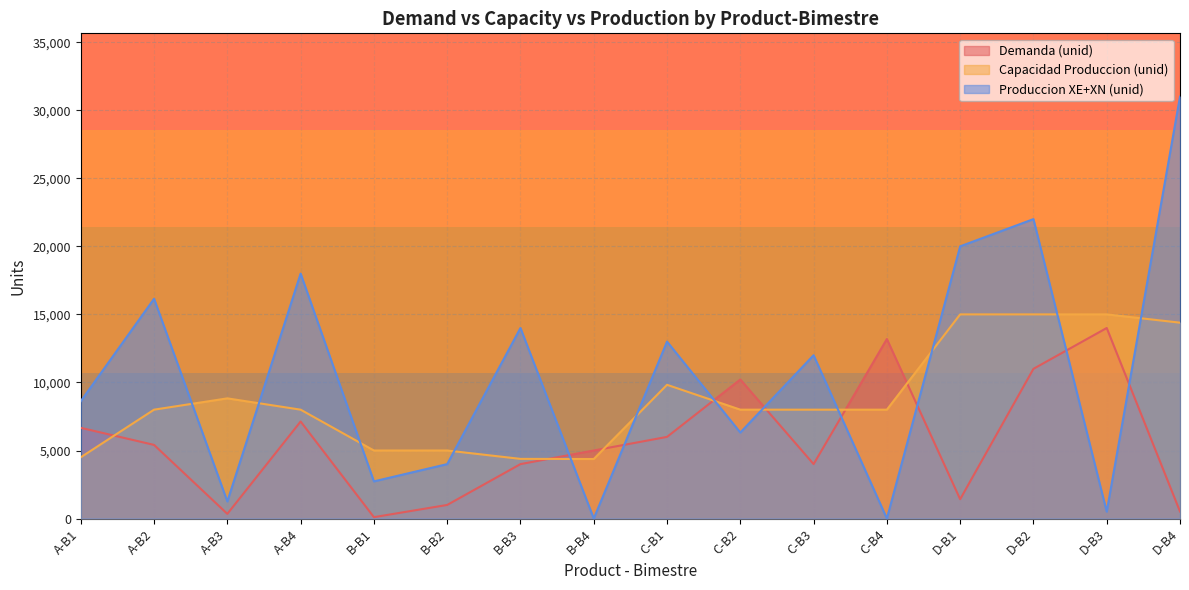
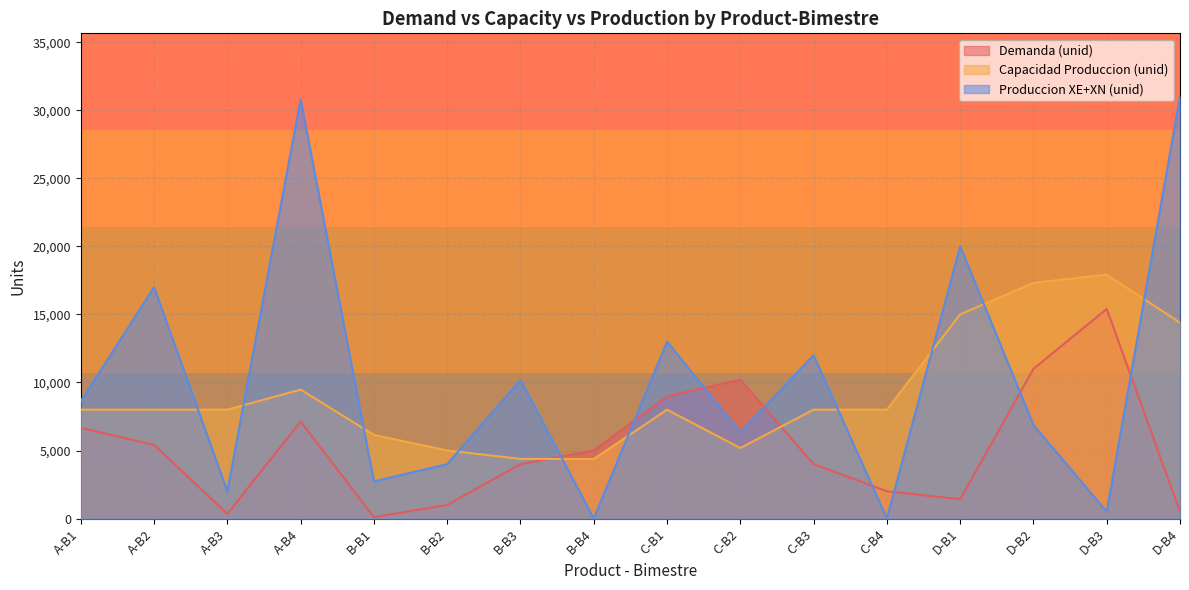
  {
    "Demanda (unid)": {
      "A-B1": "6,700",
      "A-B2": "5,400",
      "A-B3": "300",
      "A-B4": "7,100",
      "B-B1": "100",
      "B-B2": "1,000",
      "B-B3": "4,000",
      "B-B4": "5,000",
-     "C-B1": "6,000",
+     "C-B1": "9,000",
      "C-B2": "10,200",
      "C-B3": "4,000",
-     "C-B4": "13,200",
+     "C-B4": "2,000",
      "D-B1": "1,400",
      "D-B2": "11,000",
-     "D-B3": "14,000",
+     "D-B3": "15,400",
      "D-B4": "500"
    },
    "Capacidad Produccion (unid)": {
-     "A-B1": "4,500",
+     "A-B1": "8,000",
      "A-B2": "8,000",
-     "A-B3": "8,800",
-     "A-B4": "8,000",
-     "B-B1": "5,000",
+     "A-B3": "8,000",
+     "A-B4": "9,500",
+     "B-B1": "6,100",
      "B-B2": "5,000",
      "B-B3": "4,400",
      "B-B4": "4,400",
-     "C-B1": "9,800",
-     "C-B2": "8,000",
+     "C-B1": "8,000",
+     "C-B2": "5,200",
      "C-B3": "8,000",
      "C-B4": "8,000",
      "D-B1": "15,000",
-     "D-B2": "15,000",
-     "D-B3": "15,000",
+     "D-B2": "17,300",
+     "D-B3": "17,900",
      "D-B4": "14,400"
    },
    "Produccion XE+XN (unid)": {
      "A-B1": "8,600",
-     "A-B2": "16,100",
-     "A-B3": "1,300",
-     "A-B4": "18,000",
+     "A-B2": "17,000",
+     "A-B3": "2,000",
+     "A-B4": "30,800",
      "B-B1": "2,700",
      "B-B2": "4,000",
-     "B-B3": "14,000",
+     "B-B3": "10,200",
      "B-B4": "0",
      "C-B1": "13,000",
      "C-B2": "6,300",
      "C-B3": "12,000",
      "C-B4": "0",
      "D-B1": "20,000",
-     "D-B2": "22,000",
+     "D-B2": "6,900",
      "D-B3": "500",
      "D-B4": "31,000"
    }
  }
